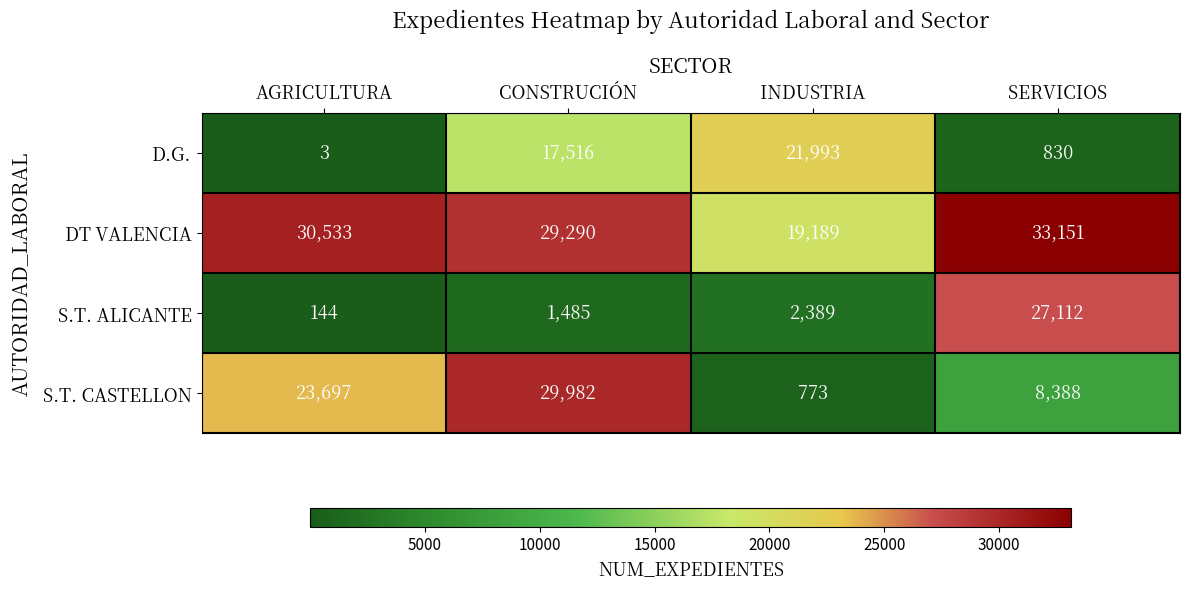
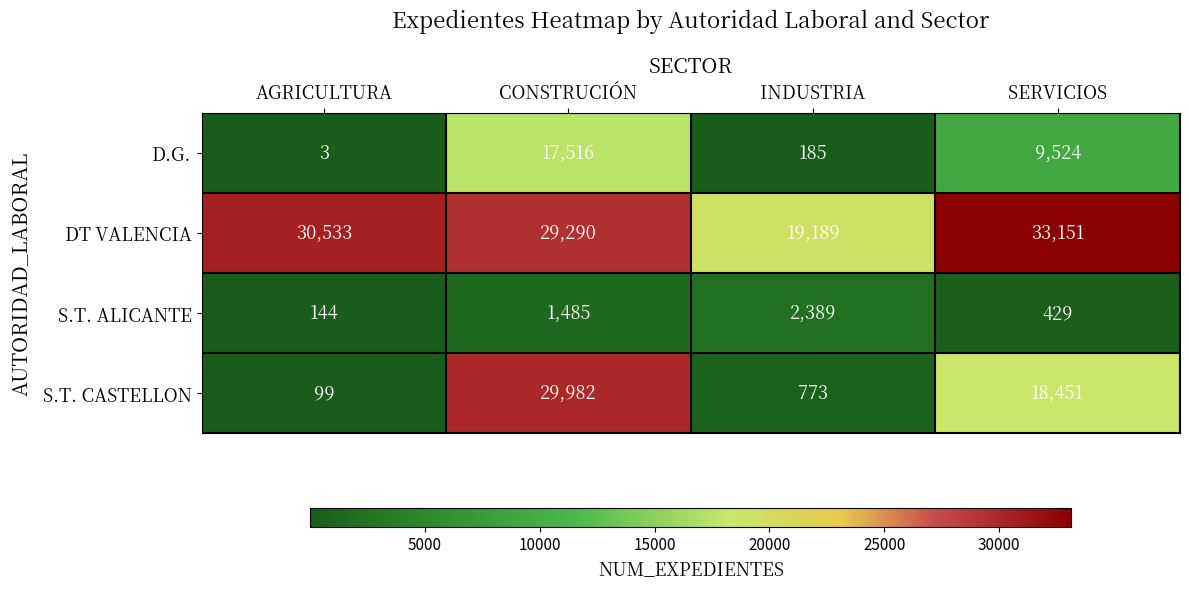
  {
    "D.G.": {
      "AGRICULTURA": "3",
      "CONSTRUCIÓN": "17,516",
-     "INDUSTRIA": "21,993",
-     "SERVICIOS": "830"
+     "INDUSTRIA": "185",
+     "SERVICIOS": "9,524"
    },
    "DT VALENCIA": {
      "AGRICULTURA": "30,533",
      "CONSTRUCIÓN": "29,290",
      "INDUSTRIA": "19,189",
      "SERVICIOS": "33,151"
    },
    "S.T. ALICANTE": {
      "AGRICULTURA": "144",
      "CONSTRUCIÓN": "1,485",
      "INDUSTRIA": "2,389",
-     "SERVICIOS": "27,112"
+     "SERVICIOS": "429"
    },
    "S.T. CASTELLON": {
-     "AGRICULTURA": "23,697",
+     "AGRICULTURA": "99",
      "CONSTRUCIÓN": "29,982",
      "INDUSTRIA": "773",
-     "SERVICIOS": "8,388"
+     "SERVICIOS": "18,451"
    }
  }
